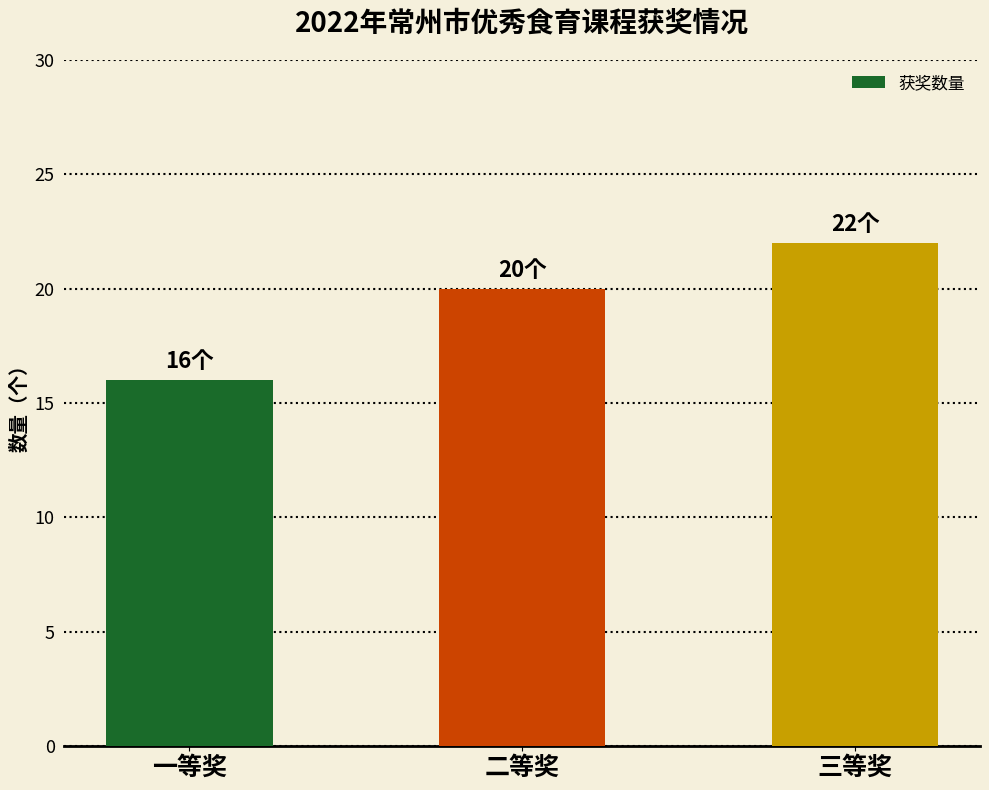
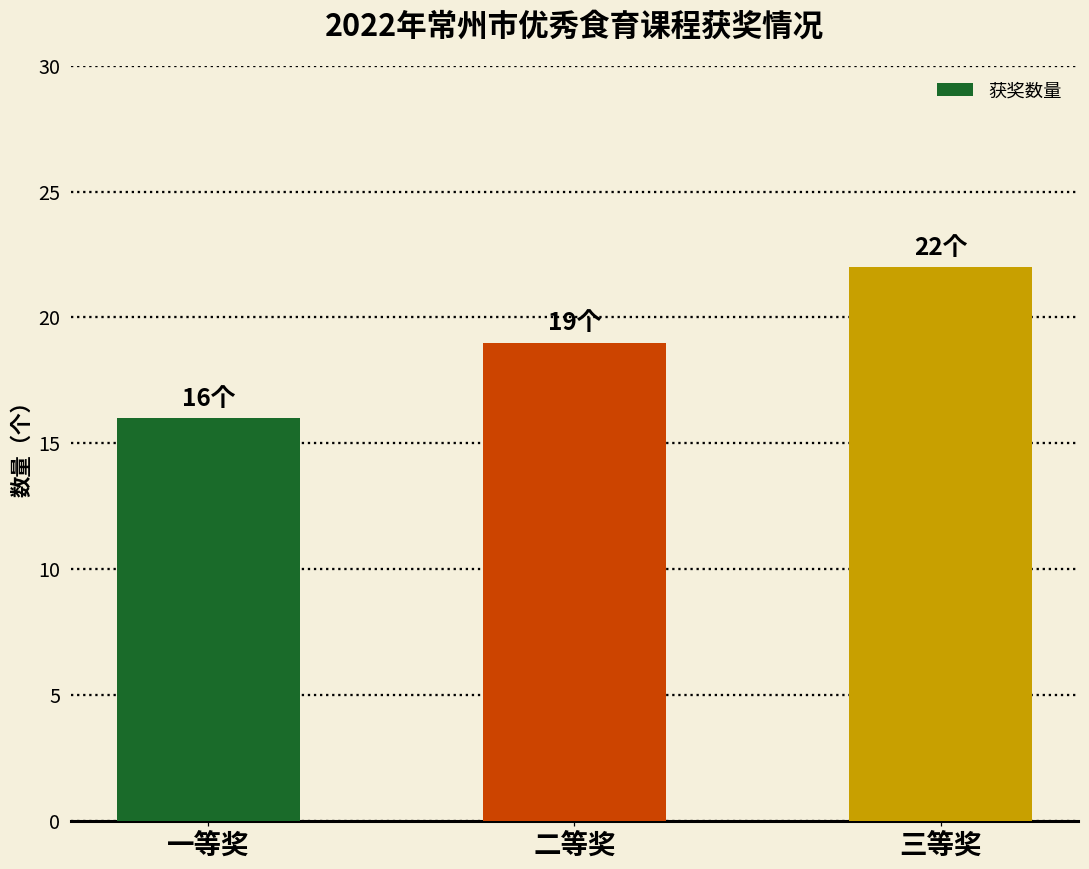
  {
    "一等奖": "16个",
-   "二等奖": "20个",
+   "二等奖": "19个",
    "三等奖": "22个"
  }
